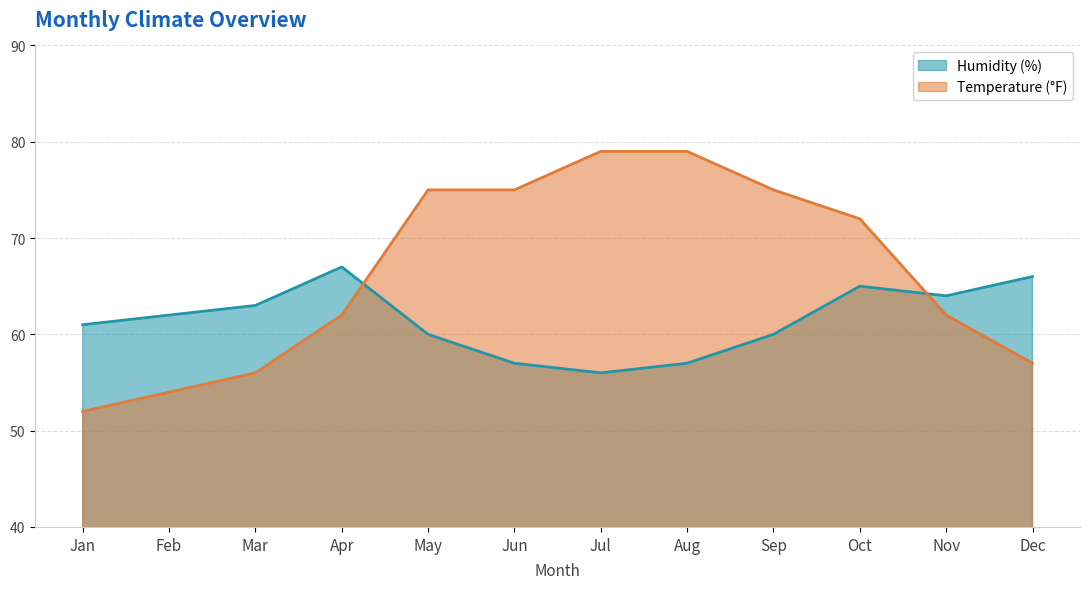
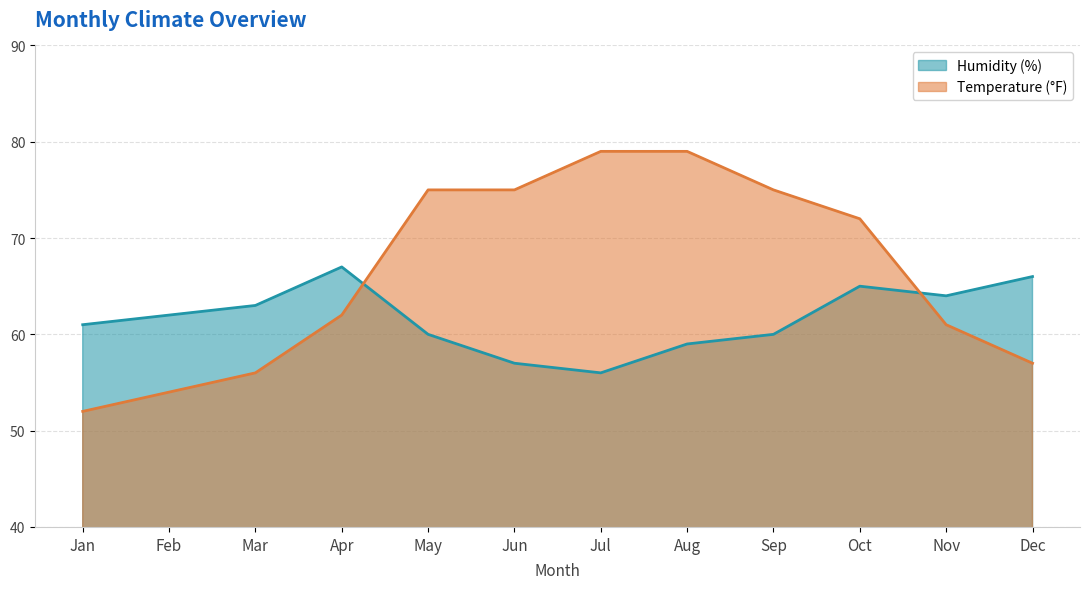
  {
    "Humidity (%)": {
      "Jan": 61,
      "Feb": 62,
      "Mar": 63,
      "Apr": 67,
      "May": 60,
      "Jun": 57,
      "Jul": 56,
-     "Aug": 57,
+     "Aug": 59,
      "Sep": 60,
      "Oct": 65,
      "Nov": 64,
      "Dec": 66
    },
    "Temperature (°F)": {
      "Jan": 52,
      "Feb": 54,
      "Mar": 56,
      "Apr": 62,
      "May": 75,
      "Jun": 75,
      "Jul": 79,
      "Aug": 79,
      "Sep": 75,
      "Oct": 72,
-     "Nov": 62,
+     "Nov": 61,
      "Dec": 57
    }
  }
